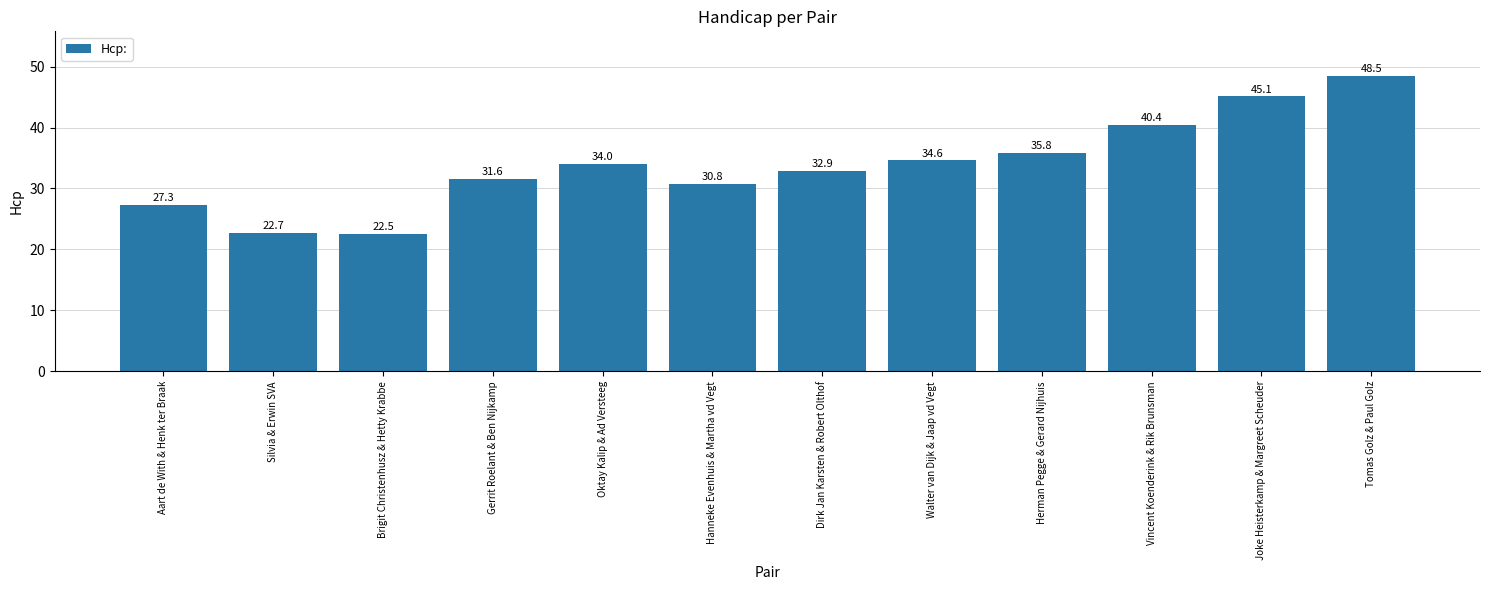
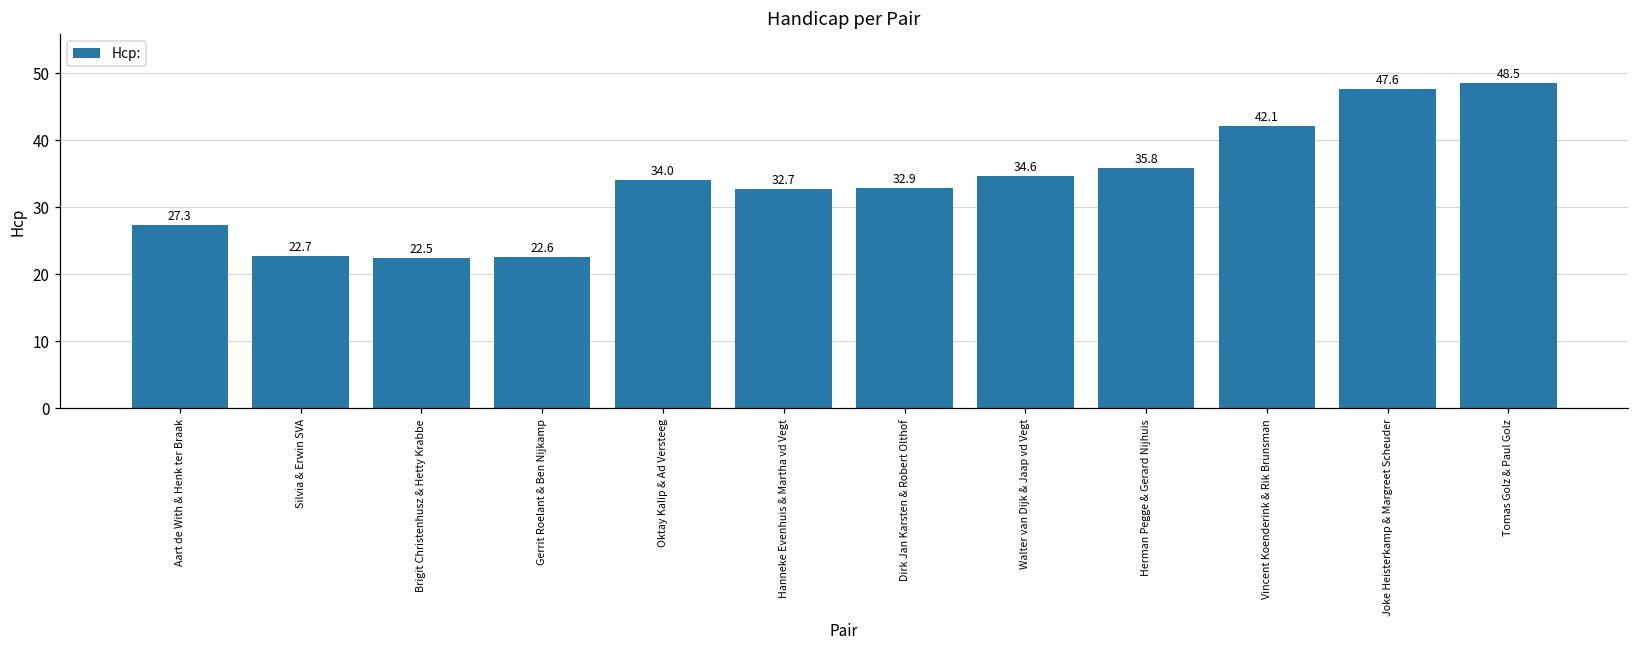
  {
    "Aart de With & Henk ter Braak": 27.3,
    "Silvia & Erwin SVA": 22.7,
    "Brigit Christenhusz & Hetty Krabbe": 22.5,
-   "Gerrit Roelant & Ben Nijkamp": 31.6,
+   "Gerrit Roelant & Ben Nijkamp": 22.6,
    "Oktay Kalip & Ad Versteeg": 34.0,
-   "Hanneke Evenhuis & Martha vd Vegt": 30.8,
+   "Hanneke Evenhuis & Martha vd Vegt": 32.7,
    "Dirk Jan Karsten & Robert Olthof": 32.9,
    "Walter van Dijk & Jaap vd Vegt": 34.6,
    "Herman Pegge & Gerard Nijhuis": 35.8,
-   "Vincent Koenderink & Rik Brunsman": 40.4,
-   "Joke Heisterkamp & Margreet Scheuder": 45.1,
+   "Vincent Koenderink & Rik Brunsman": 42.1,
+   "Joke Heisterkamp & Margreet Scheuder": 47.6,
    "Tomas Golz & Paul Golz": 48.5
  }
